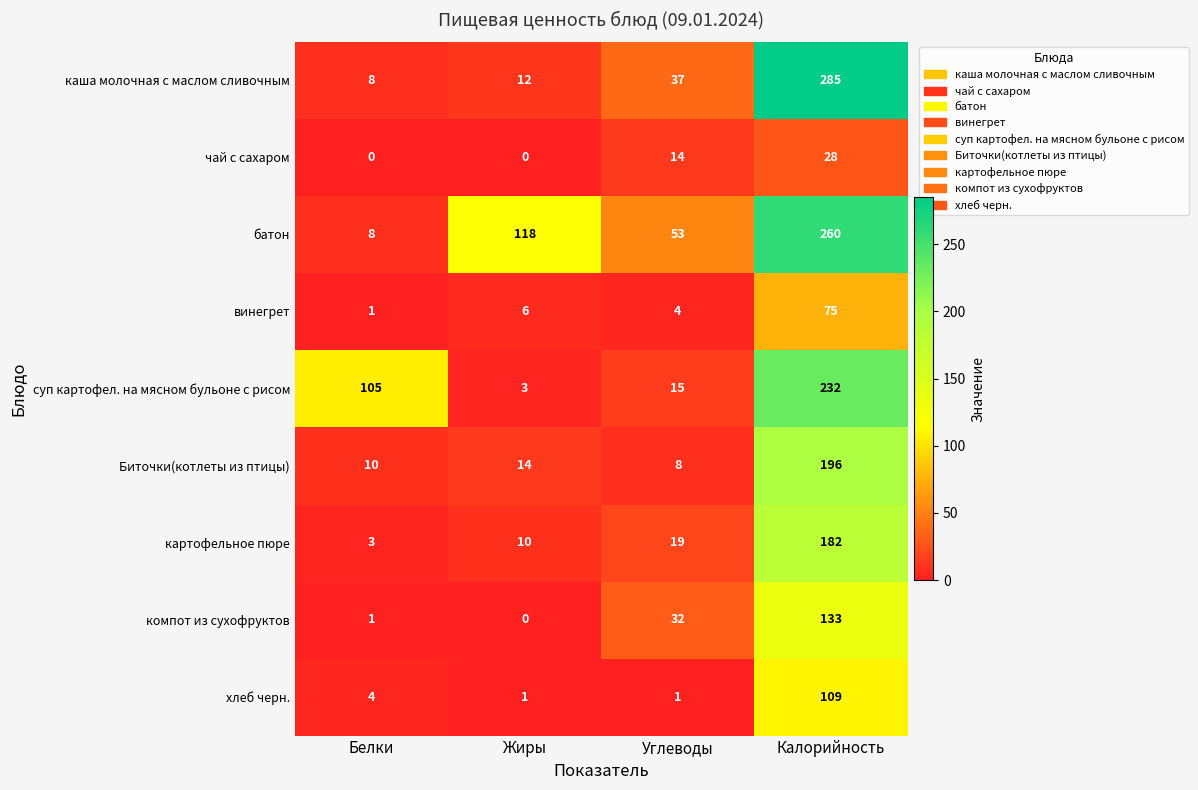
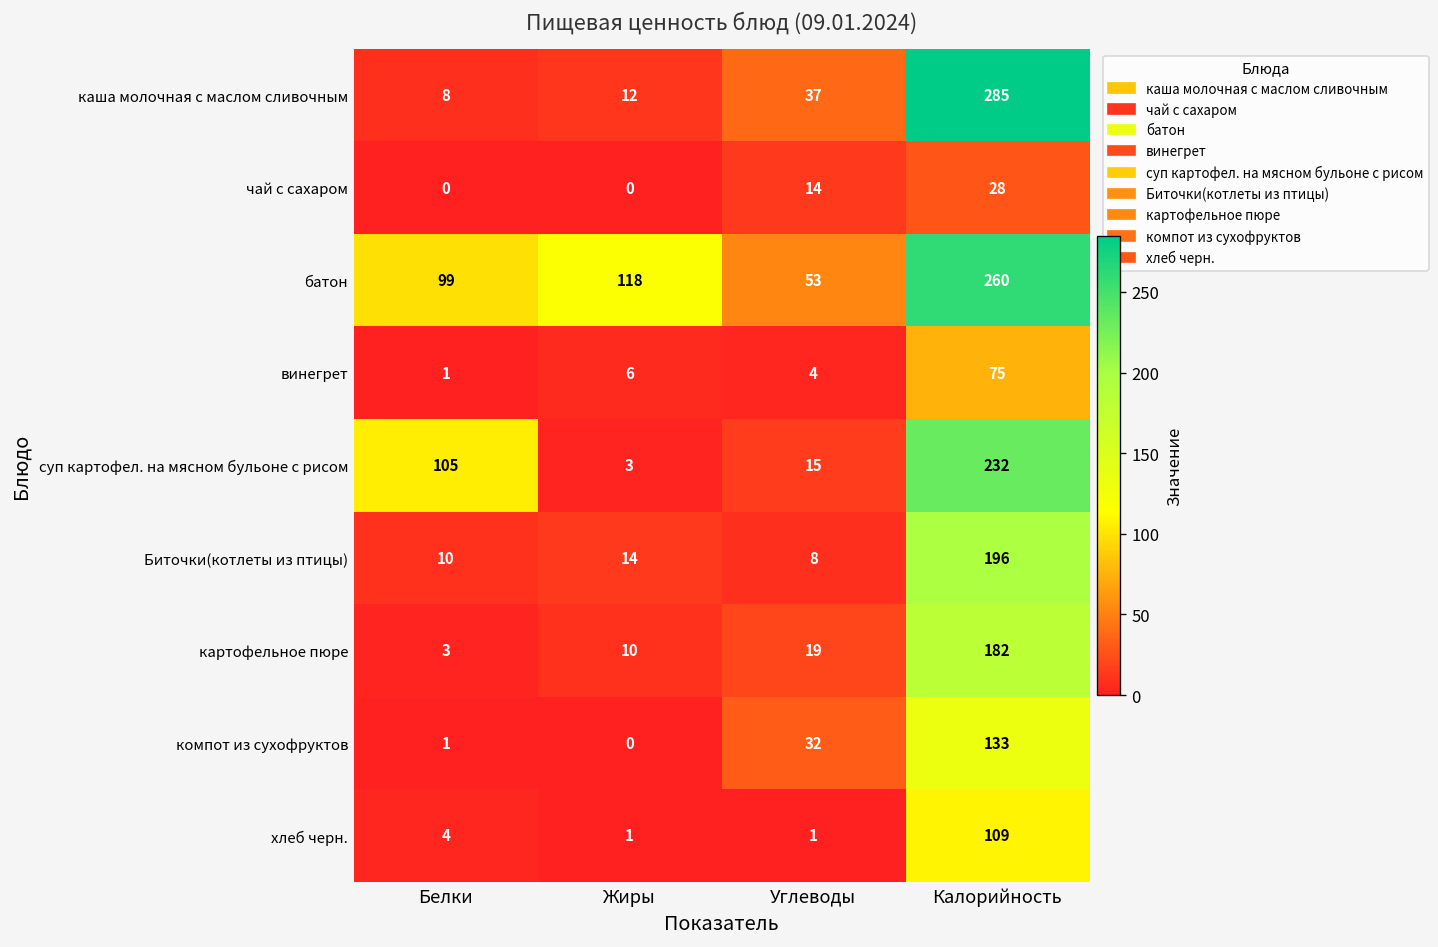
  {
    "каша молочная с маслом сливочным": {
      "Белки": 8,
      "Жиры": 12,
      "Углеводы": 37,
      "Калорийность": 285
    },
    "чай с сахаром": {
      "Белки": 0,
      "Жиры": 0,
      "Углеводы": 14,
      "Калорийность": 28
    },
    "батон": {
-     "Белки": 8,
+     "Белки": 99,
      "Жиры": 118,
      "Углеводы": 53,
      "Калорийность": 260
    },
    "винегрет": {
      "Белки": 1,
      "Жиры": 6,
      "Углеводы": 4,
      "Калорийность": 75
    },
    "суп картофел. на мясном бульоне с рисом": {
      "Белки": 105,
      "Жиры": 3,
      "Углеводы": 15,
      "Калорийность": 232
    },
    "Биточки(котлеты из птицы)": {
      "Белки": 10,
      "Жиры": 14,
      "Углеводы": 8,
      "Калорийность": 196
    },
    "картофельное пюре": {
      "Белки": 3,
      "Жиры": 10,
      "Углеводы": 19,
      "Калорийность": 182
    },
    "компот из сухофруктов": {
      "Белки": 1,
      "Жиры": 0,
      "Углеводы": 32,
      "Калорийность": 133
    },
    "хлеб черн.": {
      "Белки": 4,
      "Жиры": 1,
      "Углеводы": 1,
      "Калорийность": 109
    }
  }
